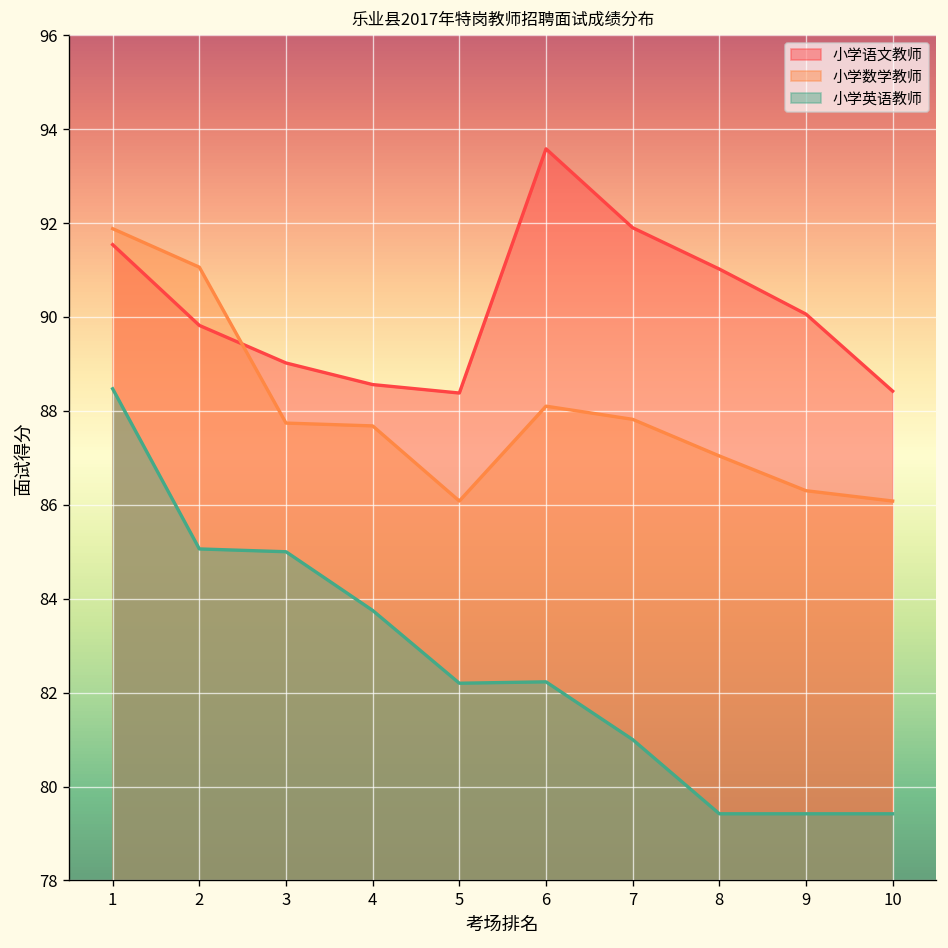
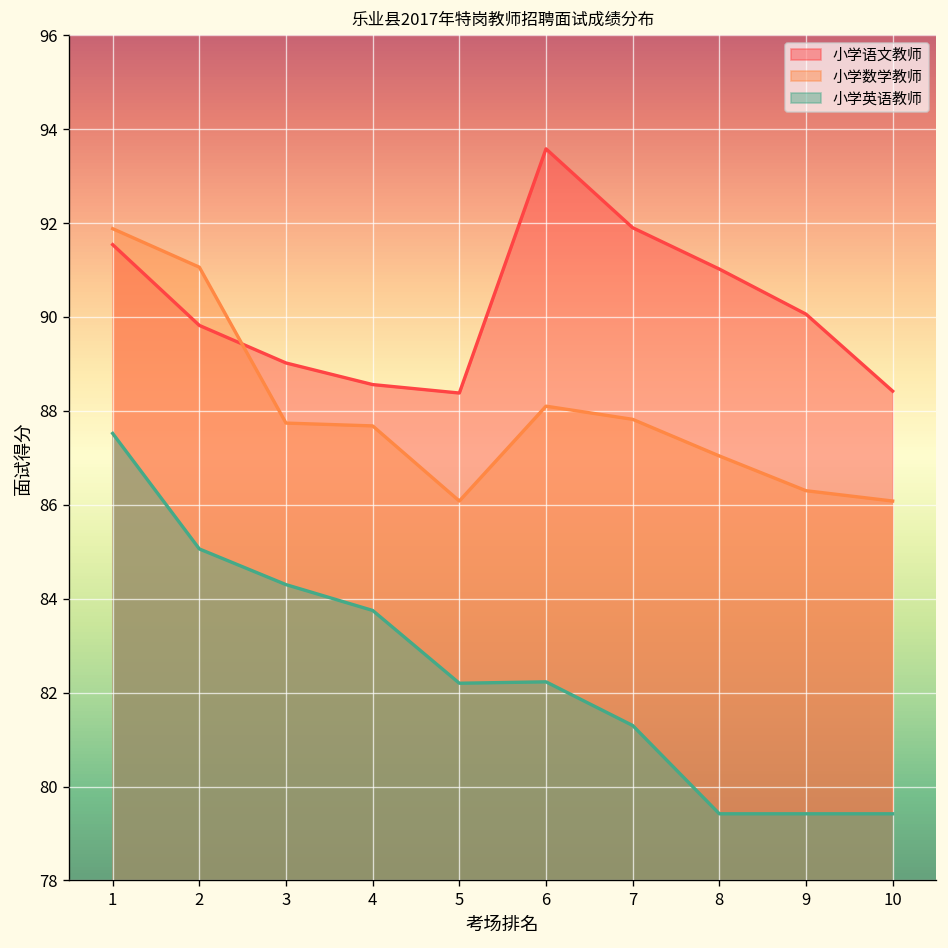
  {
    "小学英语教师": {
-     "1": 88.5,
+     "1": 87.5,
      "2": 85.1,
-     "3": 85.0,
+     "3": 84.3,
      "4": 83.8,
      "5": 82.2,
      "6": 82.2,
-     "7": 81.0,
+     "7": 81.3,
      "8": 79.4,
      "9": 79.4,
      "10": 79.4
    }
  }
